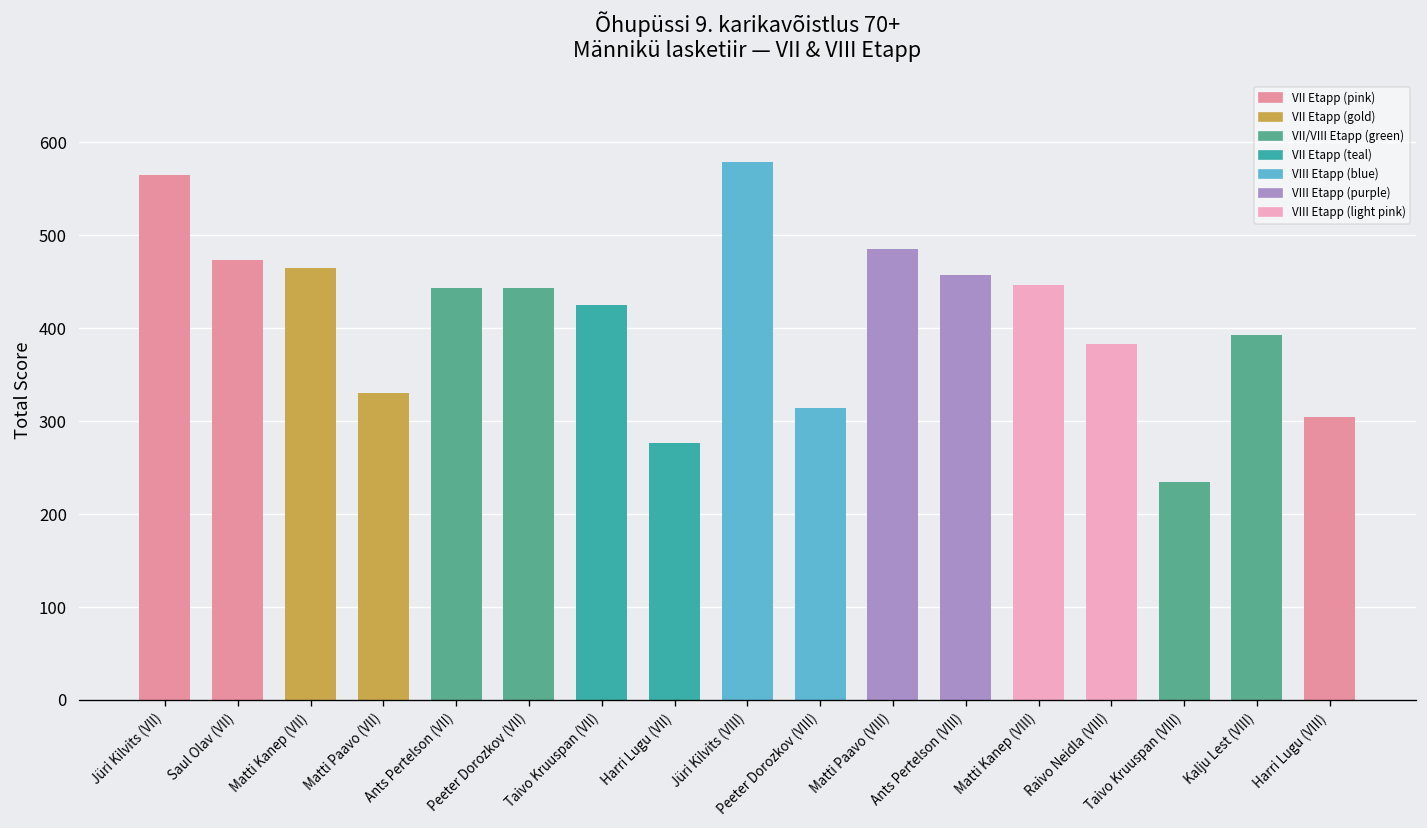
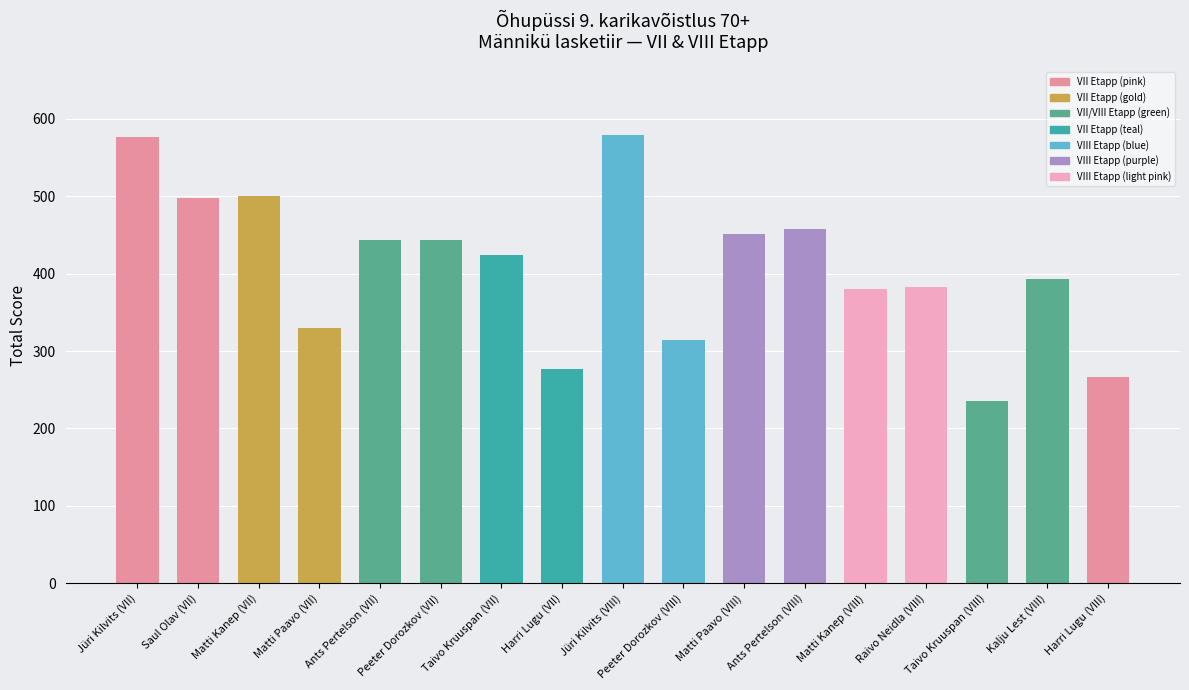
  {
-   "Jüri Kilvits (VII)": 560,
-   "Saul Olav (VII)": 470,
-   "Matti Kanep (VII)": 470,
+   "Jüri Kilvits (VII)": 580,
+   "Saul Olav (VII)": 500,
+   "Matti Kanep (VII)": 500,
    "Matti Paavo (VII)": 330,
    "Ants Pertelson (VII)": 440,
    "Peeter Dorozkov (VII)": 440,
    "Taivo Kruuspan (VII)": 420,
    "Harri Lugu (VII)": 280,
    "Jüri Kilvits (VIII)": 580,
    "Peeter Dorozkov (VIII)": 310,
-   "Matti Paavo (VIII)": 490,
+   "Matti Paavo (VIII)": 450,
    "Ants Pertelson (VIII)": 460,
-   "Matti Kanep (VIII)": 450,
+   "Matti Kanep (VIII)": 380,
    "Raivo Neidla (VIII)": 380,
    "Taivo Kruuspan (VIII)": 240,
    "Kalju Lest (VIII)": 390,
-   "Harri Lugu (VIII)": 300
+   "Harri Lugu (VIII)": 270
  }
